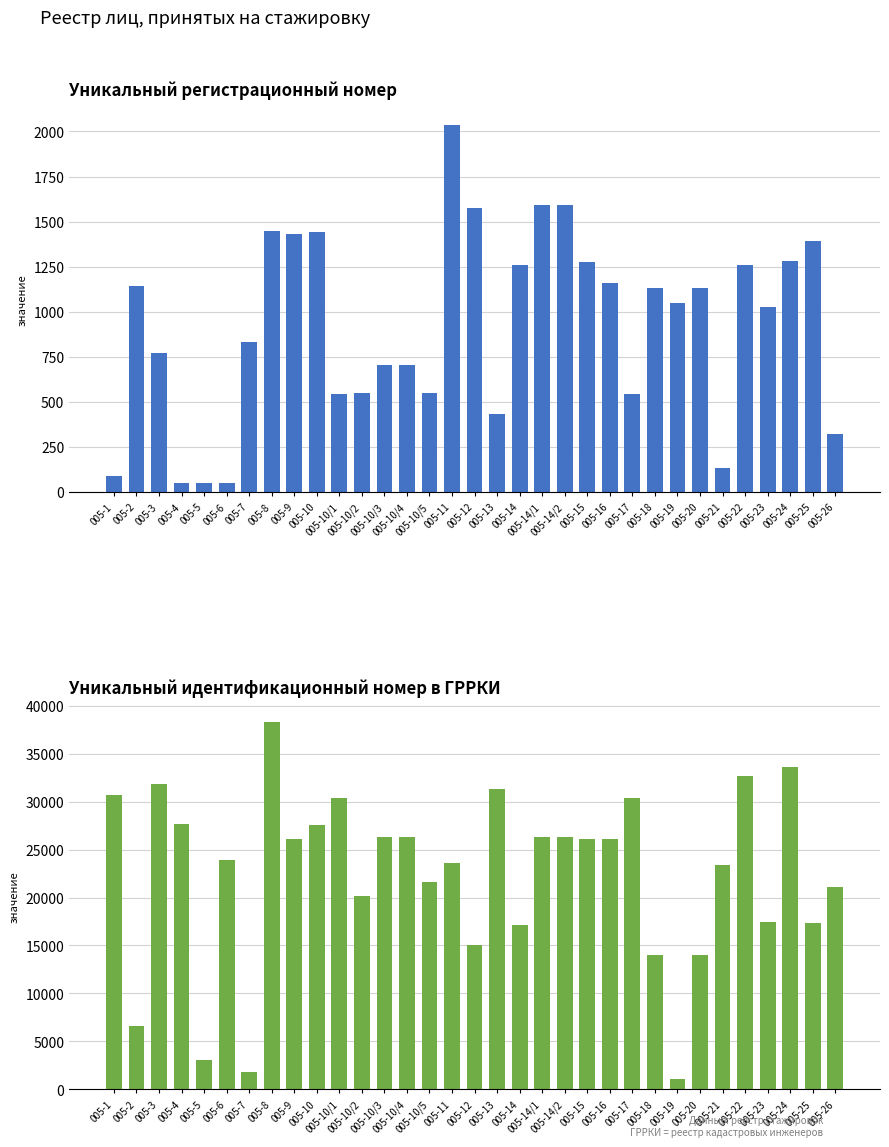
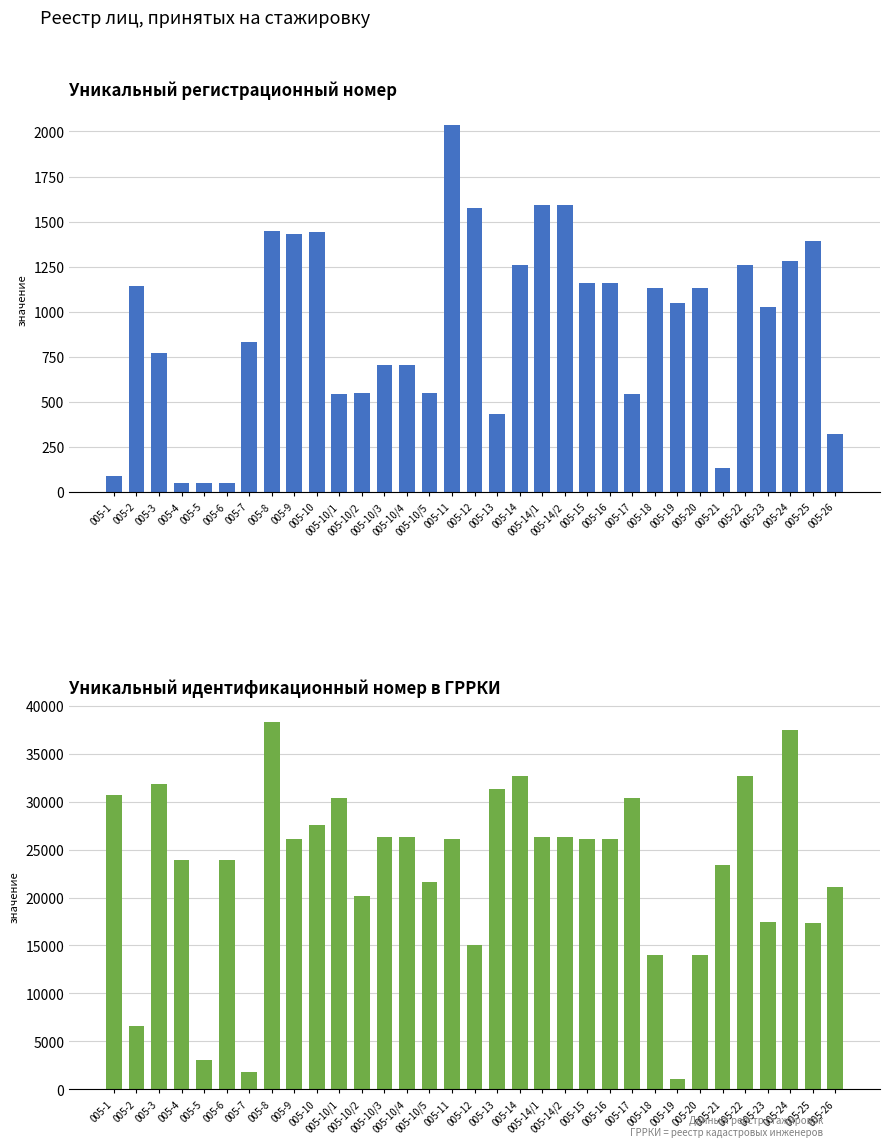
  {
    "Уникальный регистрационный номер": {
      "005-1": 90,
      "005-2": 1140,
      "005-3": 770,
      "005-4": 50,
      "005-5": 50,
      "005-6": 50,
      "005-7": 830,
      "005-8": 1450,
      "005-9": 1430,
      "005-10": 1440,
      "005-10/1": 550,
      "005-10/2": 550,
      "005-10/3": 700,
      "005-10/4": 700,
      "005-10/5": 550,
      "005-11": 2040,
      "005-12": 1570,
      "005-13": 430,
      "005-14": 1260,
      "005-14/1": 1590,
      "005-14/2": 1590,
-     "005-15": 1270,
+     "005-15": 1160,
      "005-16": 1160,
      "005-17": 550,
      "005-18": 1130,
      "005-19": 1050,
      "005-20": 1130,
      "005-21": 130,
      "005-22": 1260,
      "005-23": 1030,
      "005-24": 1280,
      "005-25": 1390,
      "005-26": 320
    },
    "Уникальный идентификационный номер в ГРРКИ": {
      "005-1": 31000,
      "005-2": 7000,
      "005-3": 32000,
-     "005-4": 28000,
+     "005-4": 24000,
      "005-5": 3000,
      "005-6": 24000,
      "005-7": 2000,
      "005-8": 38000,
      "005-9": 26000,
      "005-10": 28000,
      "005-10/1": 30000,
      "005-10/2": 20000,
      "005-10/3": 26000,
      "005-10/4": 26000,
      "005-10/5": 22000,
-     "005-11": 24000,
+     "005-11": 26000,
      "005-12": 15000,
      "005-13": 31000,
-     "005-14": 17000,
+     "005-14": 33000,
      "005-14/1": 26000,
      "005-14/2": 26000,
      "005-15": 26000,
      "005-16": 26000,
      "005-17": 30000,
      "005-18": 14000,
      "005-19": 1000,
      "005-20": 14000,
      "005-21": 23000,
      "005-22": 33000,
      "005-23": 17000,
-     "005-24": 34000,
+     "005-24": 37000,
      "005-25": 17000,
      "005-26": 21000
    }
  }
